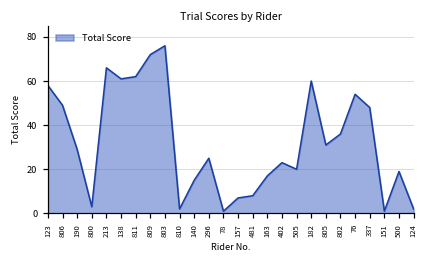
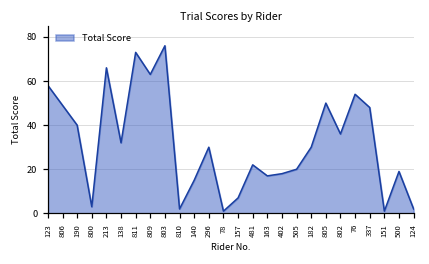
  {
    "123": 58,
    "806": 49,
-   "190": 29,
+   "190": 40,
    "800": 3,
    "213": 66,
-   "138": 61,
-   "811": 62,
-   "809": 72,
+   "138": 32,
+   "811": 73,
+   "809": 63,
    "803": 76,
    "810": 2,
    "140": 15,
-   "296": 25,
+   "296": 30,
    "78": 1,
    "157": 7,
-   "481": 8,
+   "481": 22,
    "163": 17,
-   "402": 23,
+   "402": 18,
    "505": 20,
-   "182": 60,
-   "805": 31,
+   "182": 30,
+   "805": 50,
    "802": 36,
    "76": 54,
    "337": 48,
    "151": 1,
    "500": 19,
    "124": 2
  }
